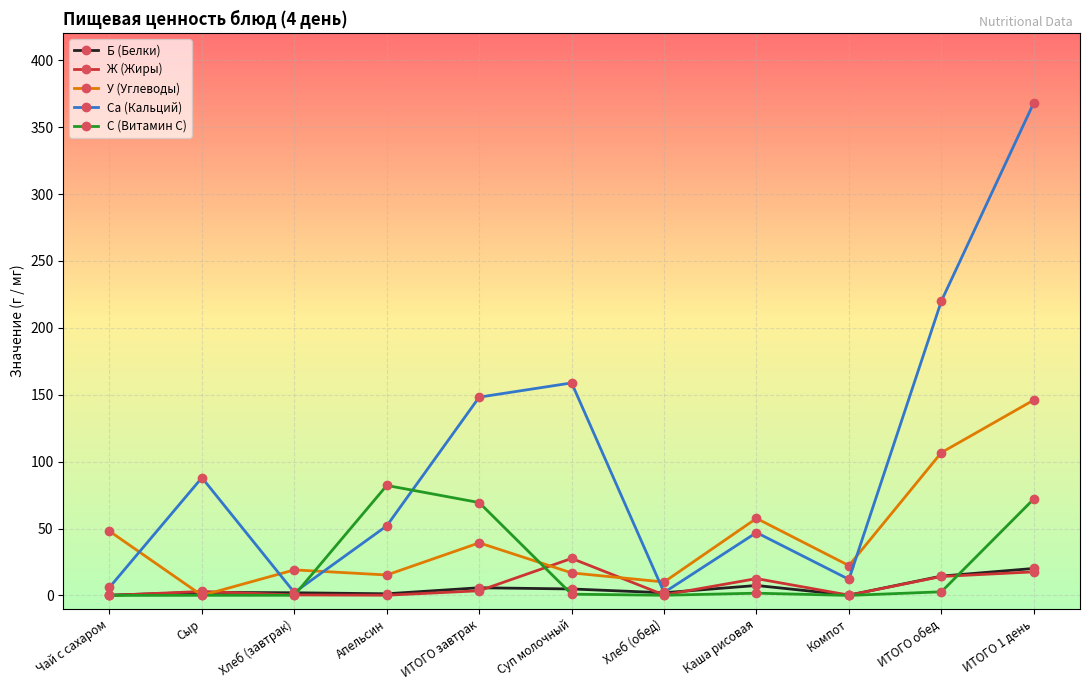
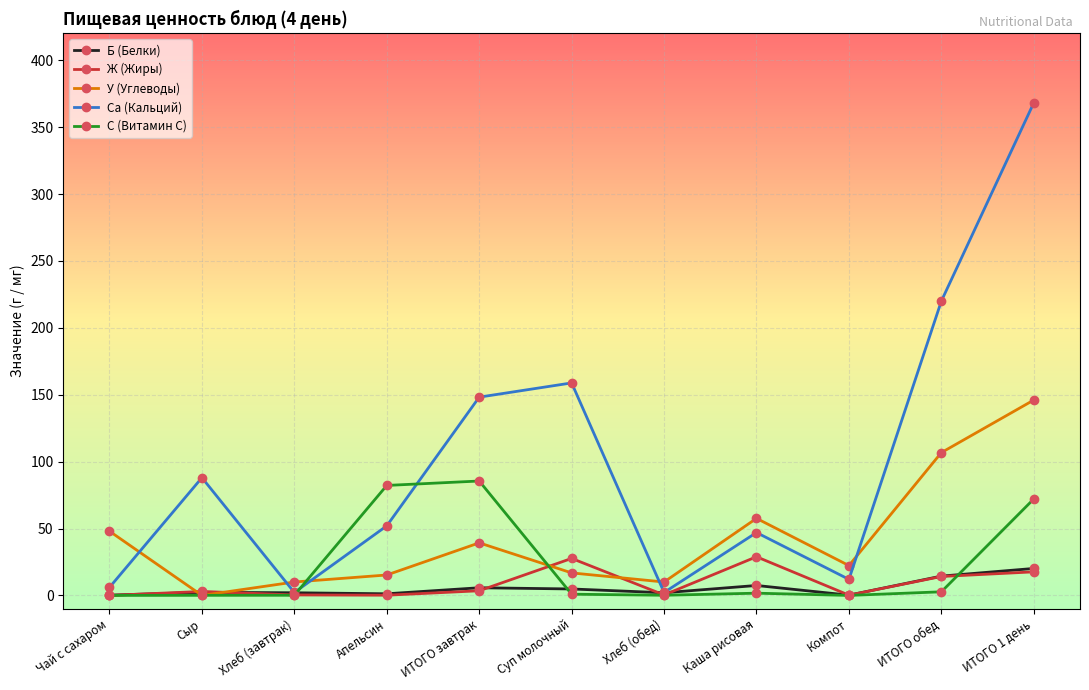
  {
    "Б (Белки)": {
      "ИТОГО завтрак": 6,
      "Суп молочный": 5,
      "Каша рисовая": 7,
      "ИТОГО 1 день": 20
    },
    "Ж (Жиры)": {
      "ИТОГО завтрак": 3,
      "Суп молочный": 28,
-     "Каша рисовая": 13,
+     "Каша рисовая": 29,
      "ИТОГО 1 день": 18
    },
    "У (Углеводы)": {
      "Чай с сахаром": 48,
-     "Хлеб (завтрак)": 19,
+     "Хлеб (завтрак)": 10,
      "Апельсин": 15,
      "ИТОГО завтрак": 39,
      "Суп молочный": 17,
      "Хлеб (обед)": 10,
      "Каша рисовая": 58,
      "Компот": 22,
      "ИТОГО обед": 107,
      "ИТОГО 1 день": 146
    },
    "Са (Кальций)": {
      "Чай с сахаром": 6,
      "Сыр": 88,
      "Апельсин": 52,
      "ИТОГО завтрак": 148,
      "Суп молочный": 159,
      "Каша рисовая": 47,
      "Компот": 12,
      "ИТОГО обед": 220,
      "ИТОГО 1 день": 368
    },
    "С (Витамин С)": {
      "Апельсин": 82,
-     "ИТОГО завтрак": 69,
+     "ИТОГО завтрак": 86,
      "Суп молочный": 1,
      "Каша рисовая": 2,
      "ИТОГО обед": 3,
      "ИТОГО 1 день": 72
    }
  }
